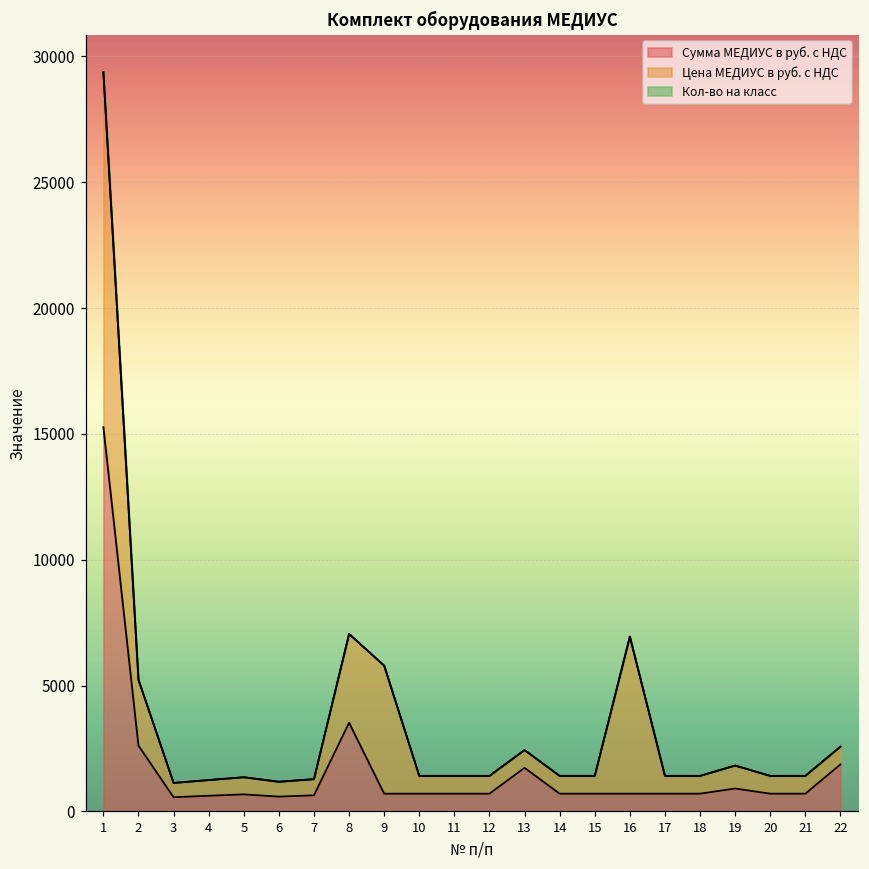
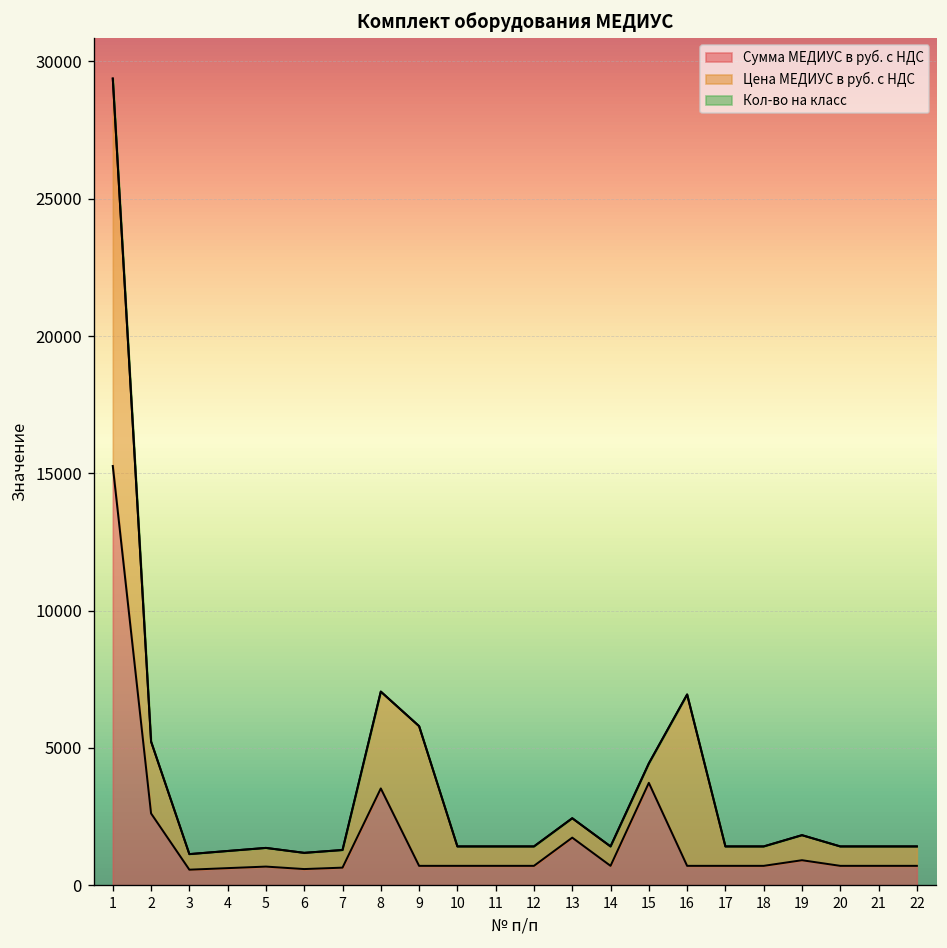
  {
    "Сумма МЕДИУС в руб. с НДС": {
      "1": 15300,
      "2": 2600,
      "3": 600,
      "4": 600,
      "5": 700,
      "6": 600,
      "7": 600,
      "8": 3500,
      "9": 700,
      "10": 700,
      "11": 700,
      "12": 700,
      "13": 1700,
      "14": 700,
-     "15": 700,
+     "15": 3700,
      "16": 700,
      "17": 700,
      "18": 700,
      "19": 900,
      "20": 700,
      "21": 700,
-     "22": 1900
+     "22": 700
    },
    "Кол-во на класс": {
      "1": 14100,
      "2": 2600,
      "3": 600,
      "4": 600,
      "5": 700,
      "6": 600,
      "7": 600,
      "8": 3500,
      "9": 5100,
      "10": 700,
      "11": 700,
      "12": 700,
      "13": 700,
      "14": 700,
      "15": 700,
      "16": 6200,
      "17": 700,
      "18": 700,
      "19": 900,
      "20": 700,
      "21": 700,
      "22": 700
    }
  }
